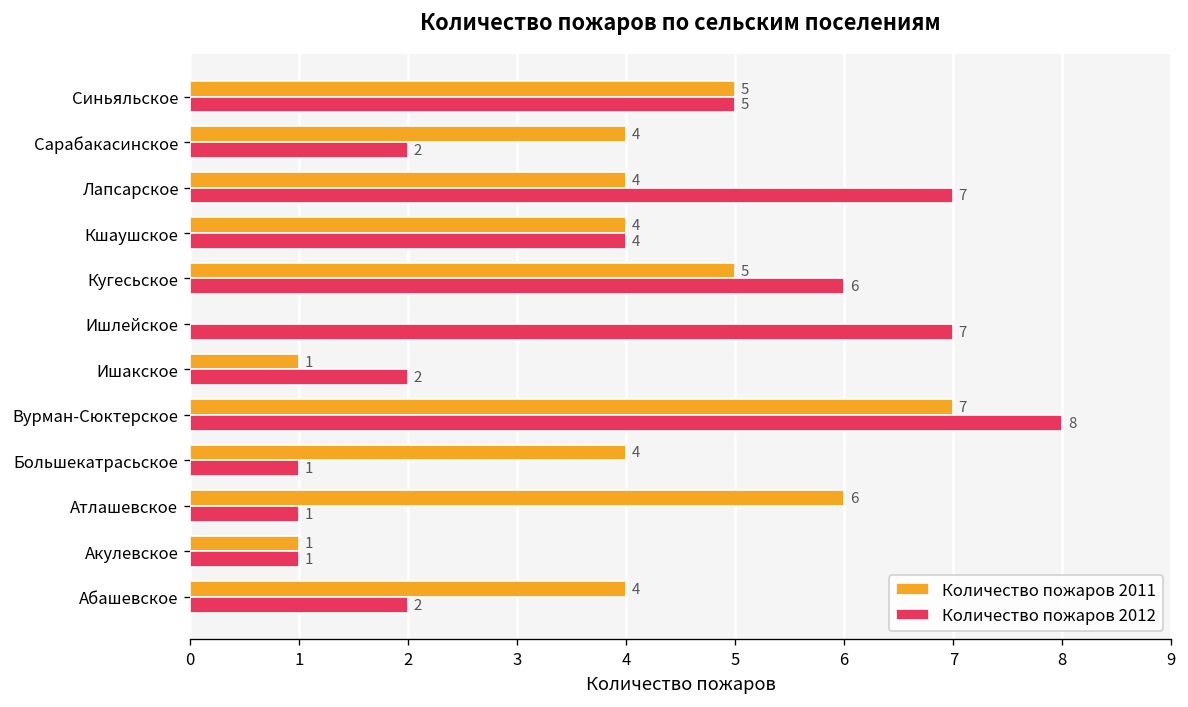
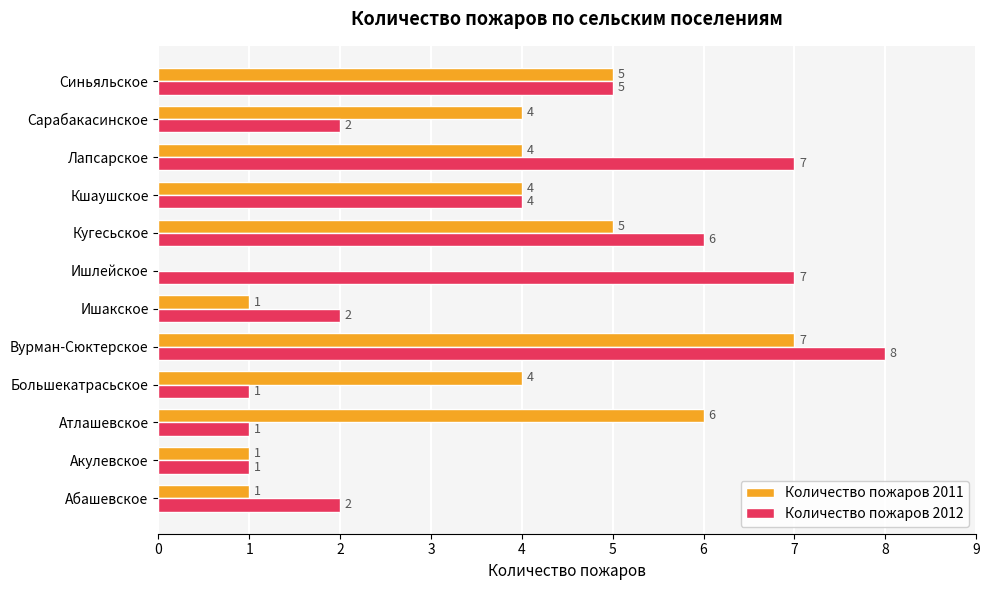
  {
    "Количество пожаров 2011": {
      "Синьяльское": 5,
      "Сарабакасинское": 4,
      "Лапсарское": 4,
      "Кшаушское": 4,
      "Кугесьское": 5,
      "Ишакское": 1,
      "Вурман-Сюктерское": 7,
      "Большекатрасьское": 4,
      "Атлашевское": 6,
      "Акулевское": 1,
-     "Абашевское": 4
+     "Абашевское": 1
    },
    "Количество пожаров 2012": {
      "Синьяльское": 5,
      "Сарабакасинское": 2,
      "Лапсарское": 7,
      "Кшаушское": 4,
      "Кугесьское": 6,
      "Ишлейское": 7,
      "Ишакское": 2,
      "Вурман-Сюктерское": 8,
      "Большекатрасьское": 1,
      "Атлашевское": 1,
      "Акулевское": 1,
      "Абашевское": 2
    }
  }
